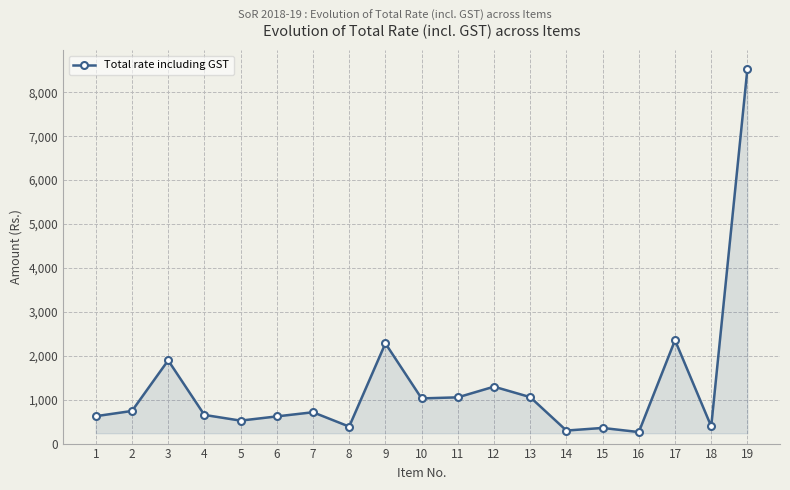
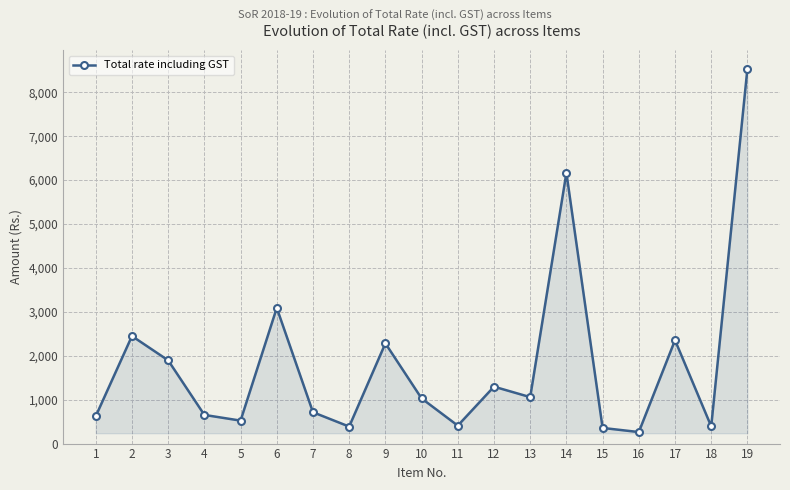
  {
    "1": "600",
-   "2": "700",
+   "2": "2,400",
    "3": "1,900",
    "4": "700",
    "5": "500",
-   "6": "600",
+   "6": "3,100",
    "7": "700",
    "8": "400",
    "9": "2,300",
    "10": "1,000",
-   "11": "1,100",
+   "11": "400",
    "12": "1,300",
    "13": "1,100",
-   "14": "300",
+   "14": "6,200",
    "15": "400",
    "16": "300",
    "17": "2,400",
    "18": "400",
    "19": "8,500"
  }
